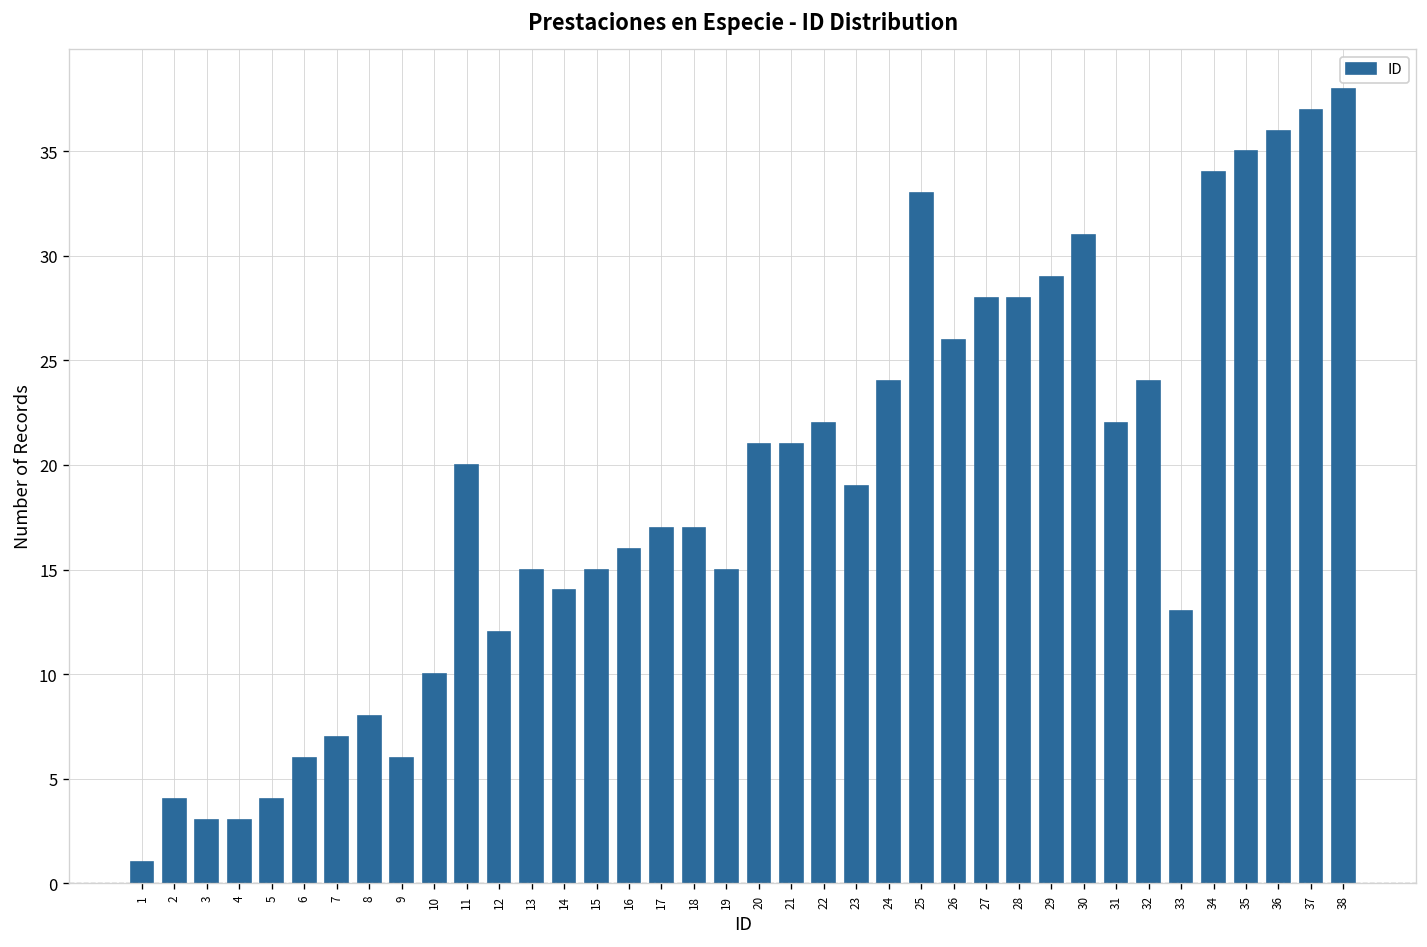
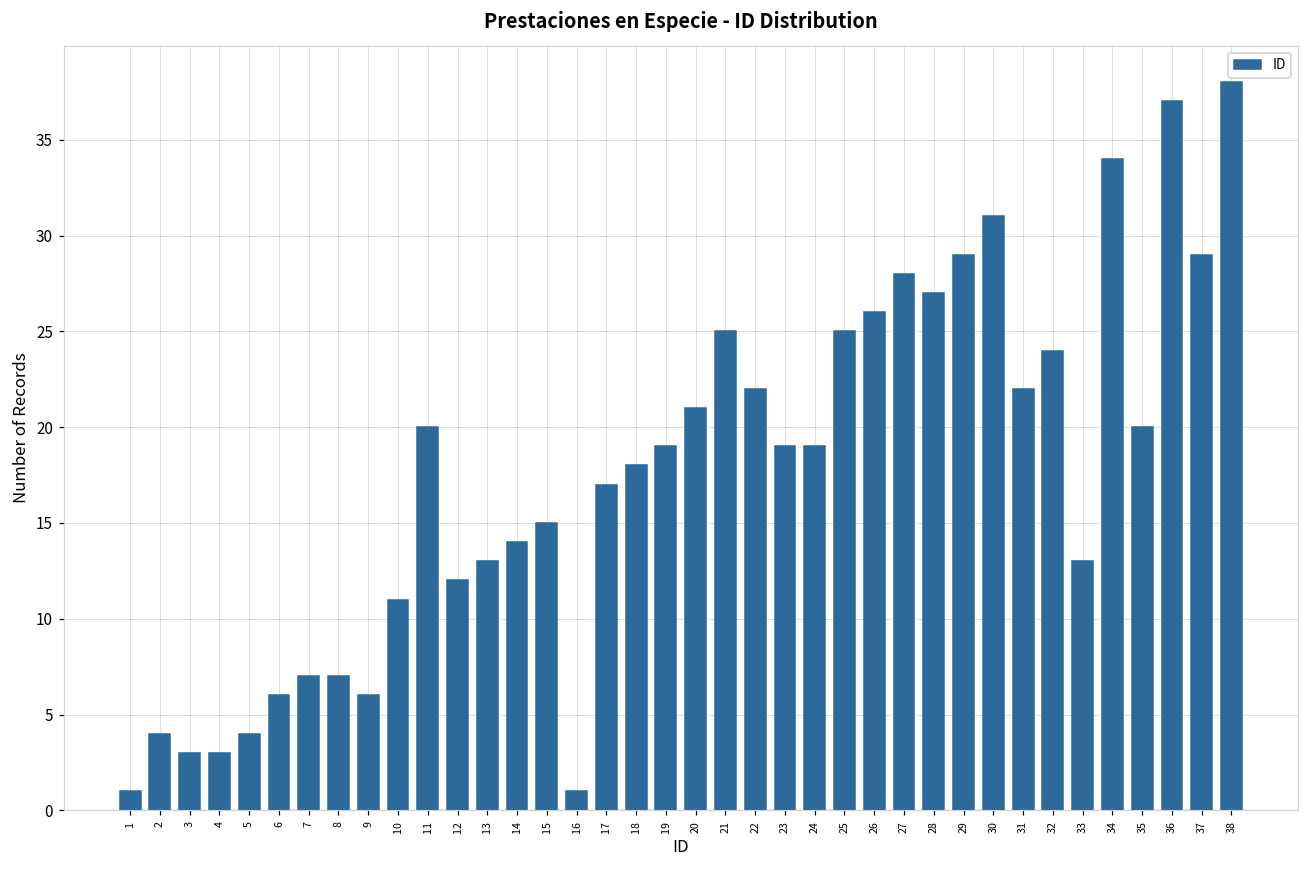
  {
    "1": 1,
    "2": 4,
    "3": 3,
    "4": 3,
    "5": 4,
    "6": 6,
    "7": 7,
-   "8": 8,
+   "8": 7,
    "9": 6,
-   "10": 10,
+   "10": 11,
    "11": 20,
    "12": 12,
-   "13": 15,
+   "13": 13,
    "14": 14,
    "15": 15,
-   "16": 16,
+   "16": 1,
    "17": 17,
-   "18": 17,
-   "19": 15,
+   "18": 18,
+   "19": 19,
    "20": 21,
-   "21": 21,
+   "21": 25,
    "22": 22,
    "23": 19,
-   "24": 24,
-   "25": 33,
+   "24": 19,
+   "25": 25,
    "26": 26,
    "27": 28,
-   "28": 28,
+   "28": 27,
    "29": 29,
    "30": 31,
    "31": 22,
    "32": 24,
    "33": 13,
    "34": 34,
-   "35": 35,
-   "36": 36,
-   "37": 37,
+   "35": 20,
+   "36": 37,
+   "37": 29,
    "38": 38
  }
